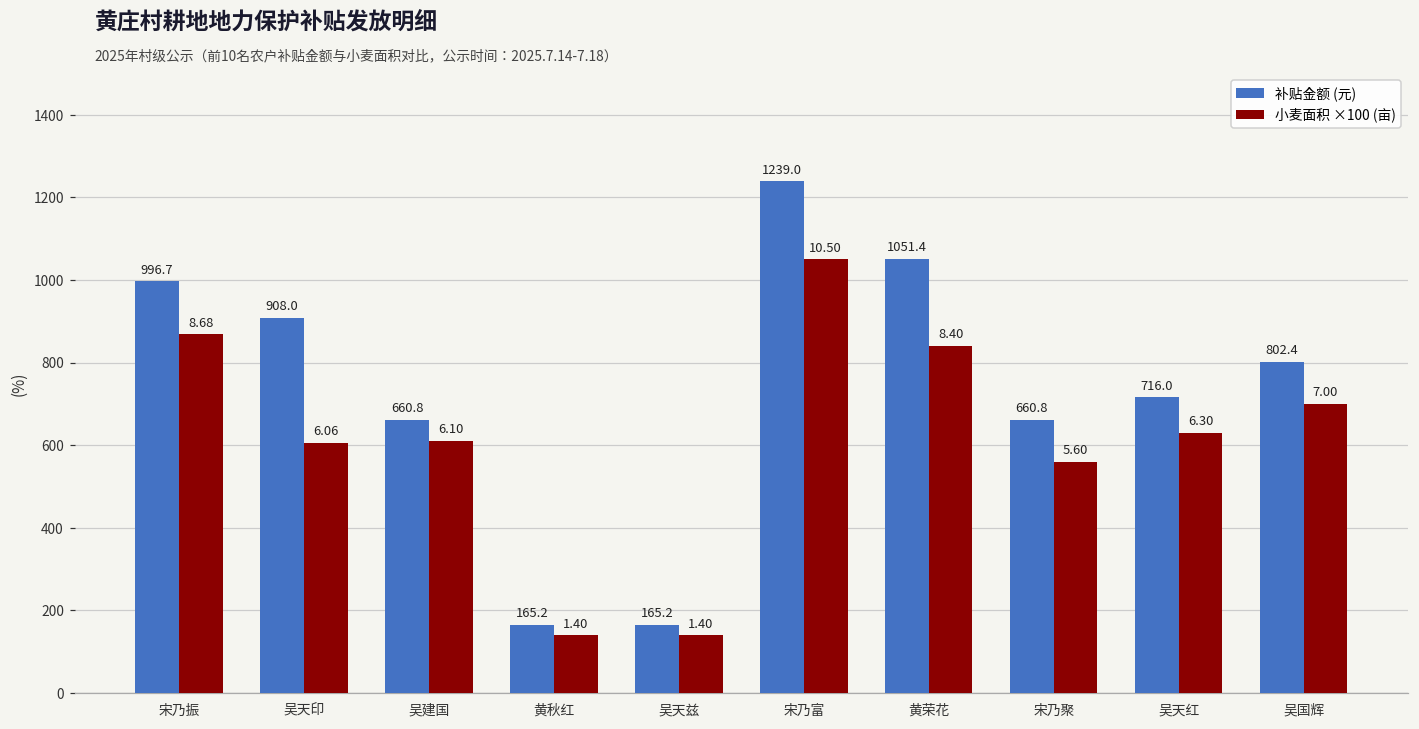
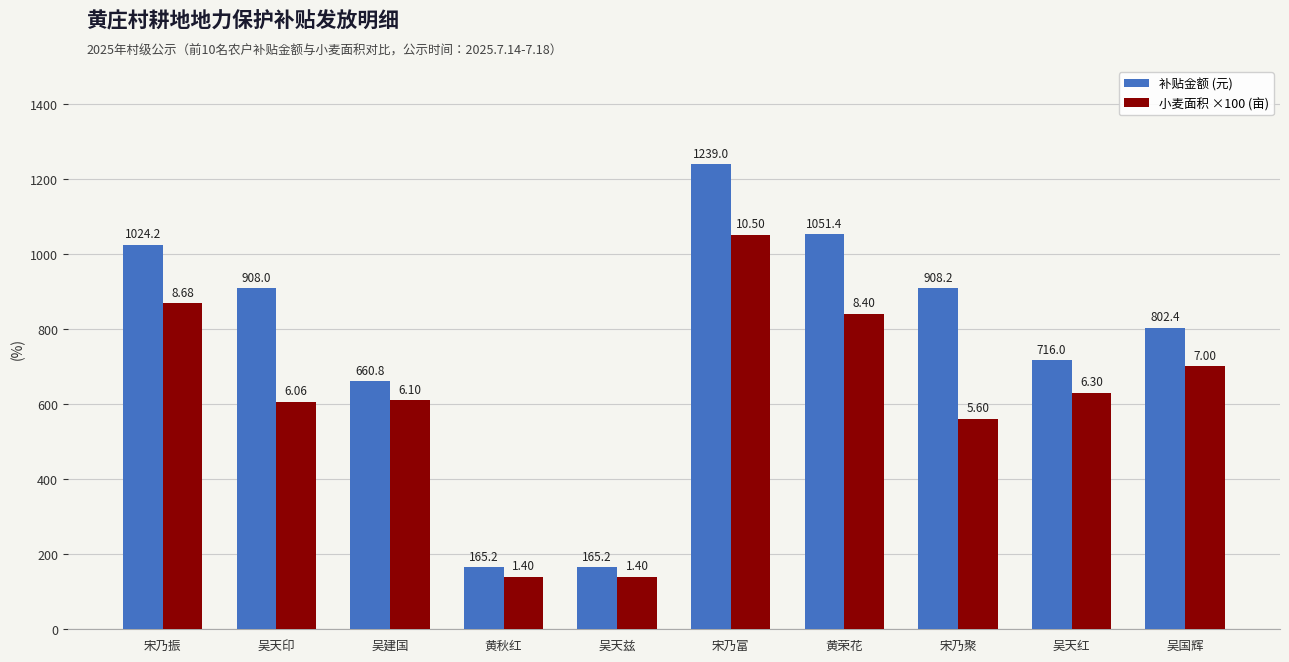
  {
    "补贴金额 (元)": {
-     "宋乃振": 996.7,
+     "宋乃振": 1024.2,
      "吴天印": 908.0,
      "吴建国": 660.8,
      "黄秋红": 165.2,
      "吴天兹": 165.2,
      "宋乃富": 1239.0,
      "黄荣花": 1051.4,
-     "宋乃聚": 660.8,
+     "宋乃聚": 908.2,
      "吴天红": 716.0,
      "吴国辉": 802.4
    }
  }
